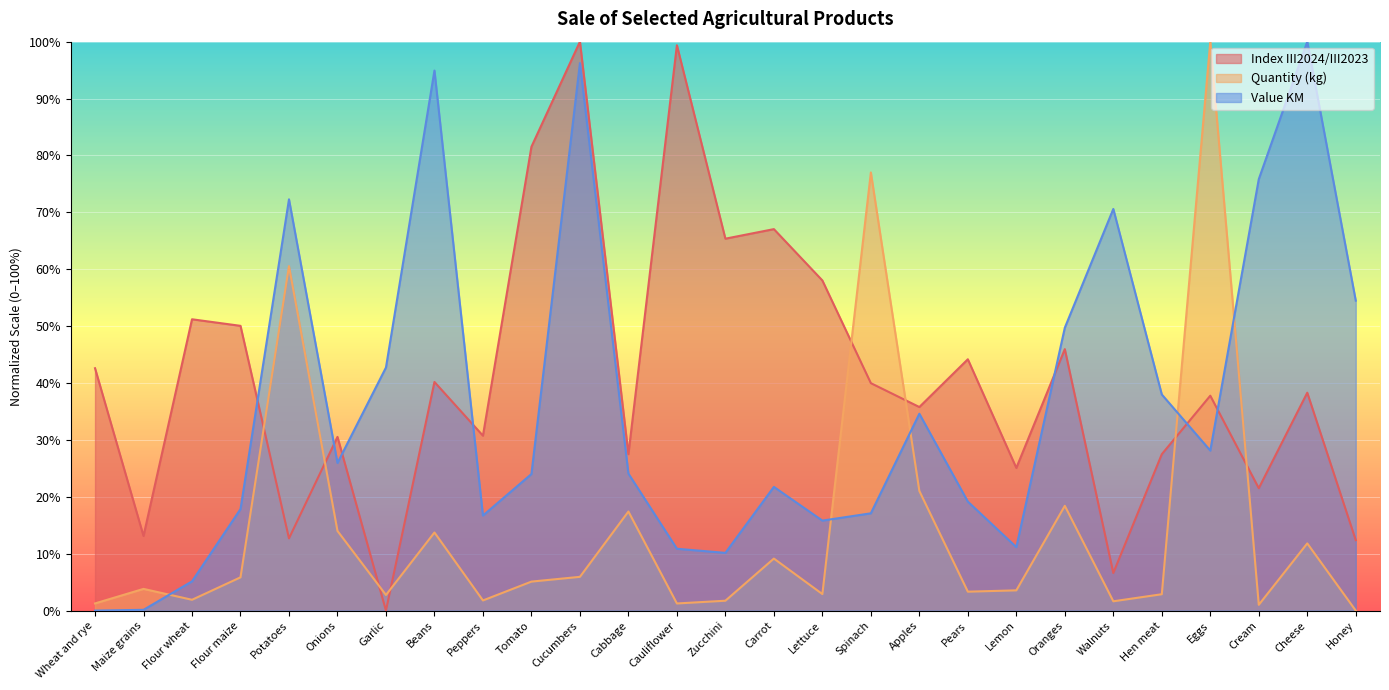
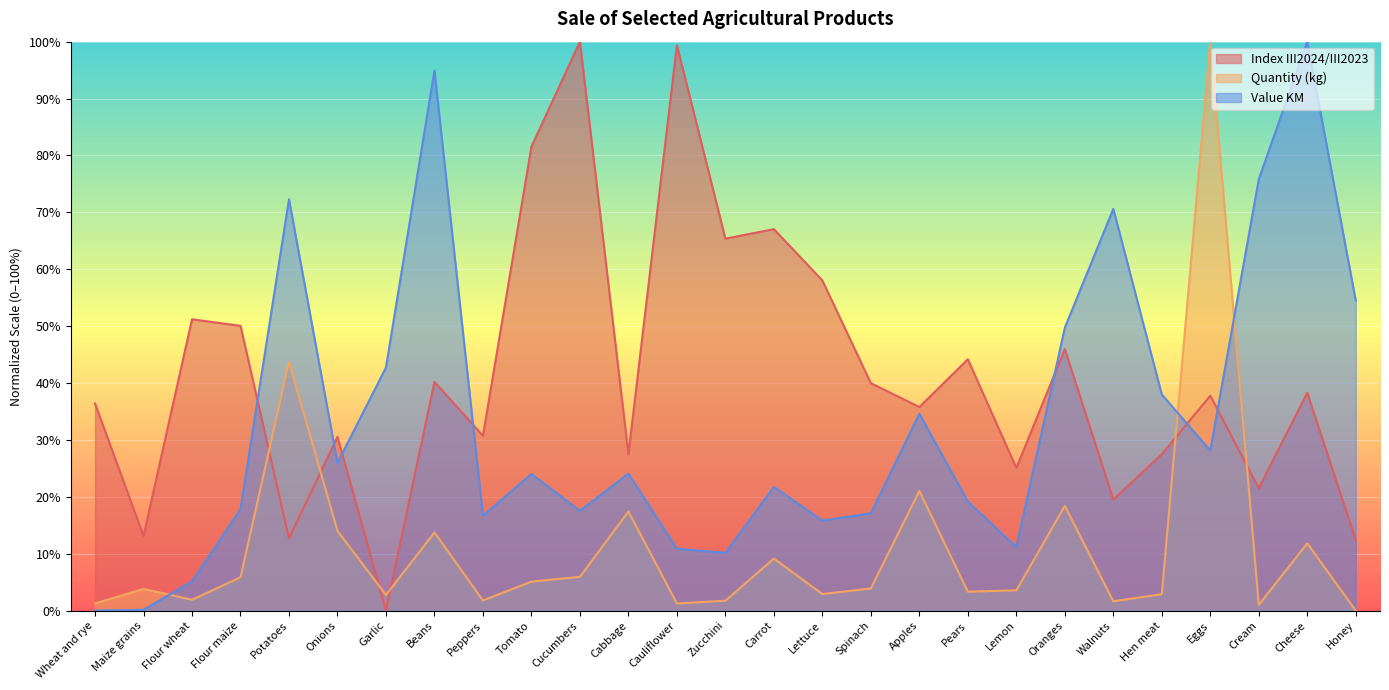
  {
    "Index III2024/III2023": {
-     "Wheat and rye": "43%",
+     "Wheat and rye": "36%",
      "Maize grains": "13%",
      "Flour wheat": "51%",
      "Flour maize": "50%",
      "Potatoes": "13%",
      "Onions": "31%",
      "Garlic": "0%",
      "Beans": "40%",
      "Peppers": "31%",
      "Tomato": "82%",
      "Cucumbers": "100%",
      "Cabbage": "27%",
      "Cauliflower": "99%",
      "Zucchini": "65%",
      "Carrot": "67%",
      "Lettuce": "58%",
      "Spinach": "40%",
      "Apples": "36%",
      "Pears": "44%",
      "Lemon": "25%",
      "Oranges": "46%",
-     "Walnuts": "7%",
+     "Walnuts": "20%",
      "Hen meat": "27%",
      "Eggs": "38%",
      "Cream": "22%",
      "Cheese": "38%",
      "Honey": "12%"
    },
    "Quantity (kg)": {
      "Wheat and rye": "1%",
      "Maize grains": "4%",
      "Flour wheat": "2%",
      "Flour maize": "6%",
-     "Potatoes": "61%",
+     "Potatoes": "44%",
      "Onions": "14%",
      "Garlic": "3%",
      "Beans": "14%",
      "Peppers": "2%",
      "Tomato": "5%",
      "Cucumbers": "6%",
      "Cabbage": "17%",
      "Cauliflower": "1%",
      "Zucchini": "2%",
      "Carrot": "9%",
      "Lettuce": "3%",
-     "Spinach": "77%",
+     "Spinach": "4%",
      "Apples": "21%",
      "Pears": "3%",
      "Lemon": "4%",
      "Oranges": "18%",
      "Walnuts": "2%",
      "Hen meat": "3%",
      "Eggs": "100%",
      "Cream": "1%",
      "Cheese": "12%",
      "Honey": "0%"
    },
    "Value KM": {
      "Wheat and rye": "0%",
      "Maize grains": "0%",
      "Flour wheat": "5%",
      "Flour maize": "18%",
      "Potatoes": "72%",
      "Onions": "26%",
      "Garlic": "43%",
      "Beans": "95%",
      "Peppers": "17%",
      "Tomato": "24%",
-     "Cucumbers": "96%",
+     "Cucumbers": "18%",
      "Cabbage": "24%",
      "Cauliflower": "11%",
      "Zucchini": "10%",
      "Carrot": "22%",
      "Lettuce": "16%",
      "Spinach": "17%",
      "Apples": "35%",
      "Pears": "19%",
      "Lemon": "11%",
      "Oranges": "50%",
      "Walnuts": "71%",
      "Hen meat": "38%",
      "Eggs": "28%",
      "Cream": "76%",
      "Cheese": "100%",
      "Honey": "54%"
    }
  }
